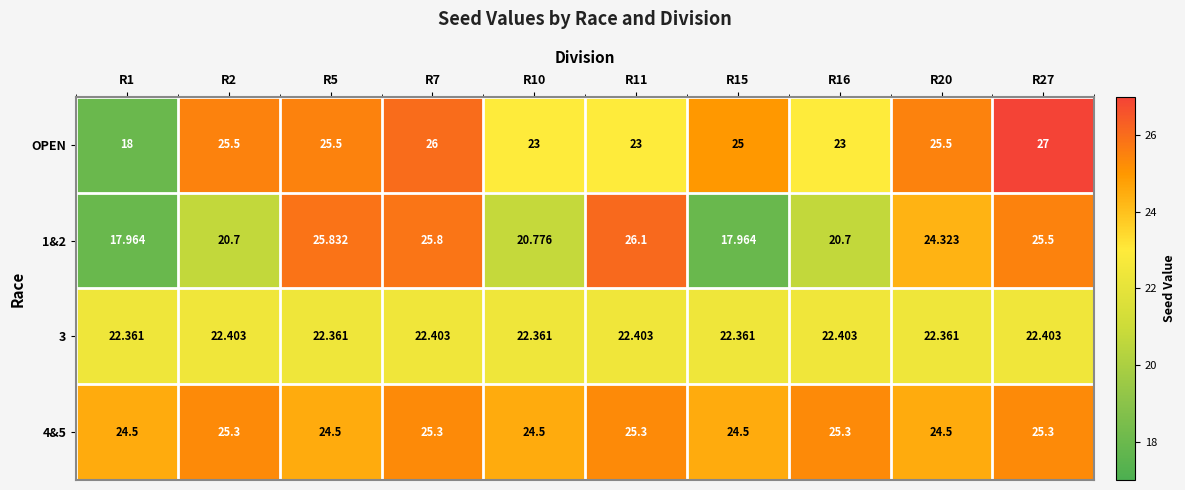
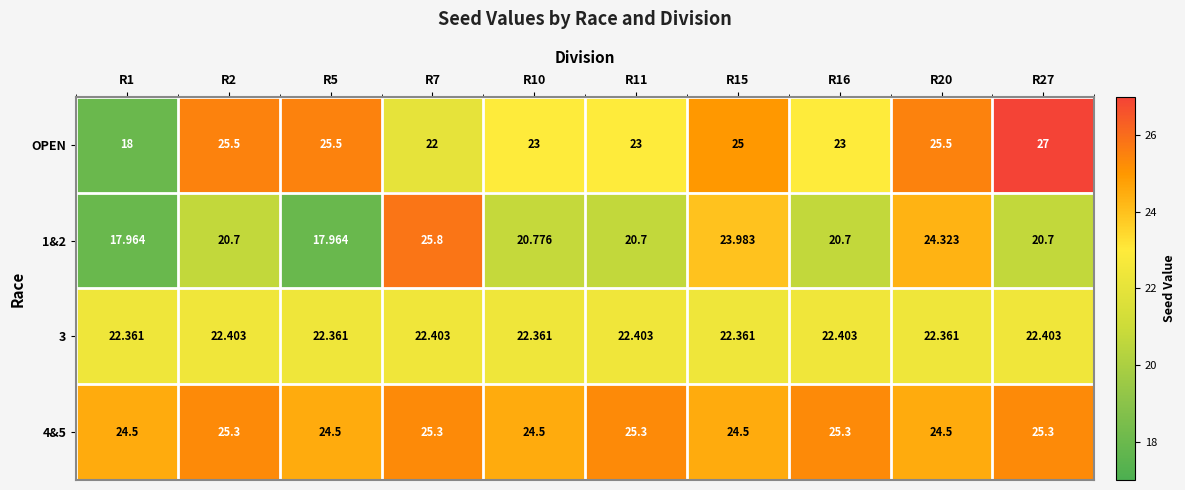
  {
    "OPEN": {
      "R1": 18,
      "R2": 25.5,
      "R5": 25.5,
-     "R7": 26,
+     "R7": 22,
      "R10": 23,
      "R11": 23,
      "R15": 25,
      "R16": 23,
      "R20": 25.5,
      "R27": 27
    },
    "1&2": {
      "R1": 17.964,
      "R2": 20.7,
-     "R5": 25.832,
+     "R5": 17.964,
      "R7": 25.8,
      "R10": 20.776,
-     "R11": 26.1,
-     "R15": 17.964,
+     "R11": 20.7,
+     "R15": 23.983,
      "R16": 20.7,
      "R20": 24.323,
-     "R27": 25.5
+     "R27": 20.7
    },
    "3": {
      "R1": 22.361,
      "R2": 22.403,
      "R5": 22.361,
      "R7": 22.403,
      "R10": 22.361,
      "R11": 22.403,
      "R15": 22.361,
      "R16": 22.403,
      "R20": 22.361,
      "R27": 22.403
    },
    "4&5": {
      "R1": 24.5,
      "R2": 25.3,
      "R5": 24.5,
      "R7": 25.3,
      "R10": 24.5,
      "R11": 25.3,
      "R15": 24.5,
      "R16": 25.3,
      "R20": 24.5,
      "R27": 25.3
    }
  }
